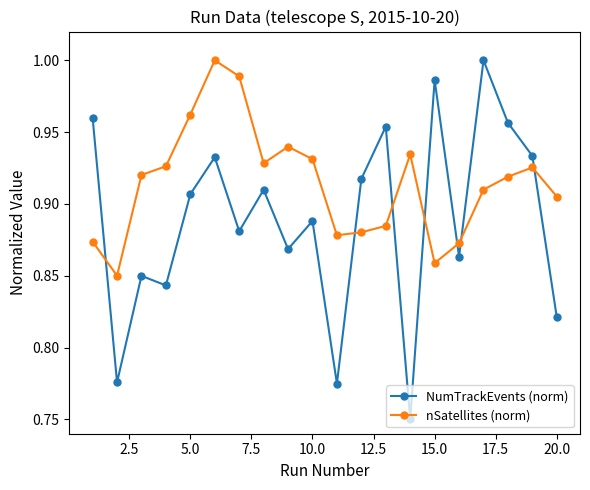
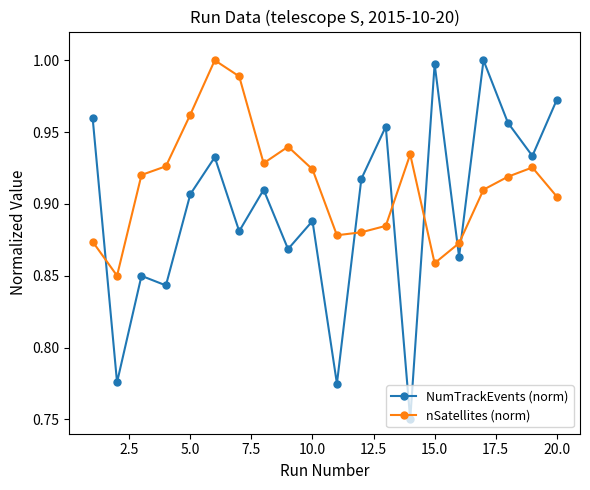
  {
    "NumTrackEvents (norm)": {
      "5.0": 0.907,
      "10.0": 0.888,
-     "15.0": 0.986,
-     "20.0": 0.821
+     "15.0": 0.997,
+     "20.0": 0.972
    },
    "nSatellites (norm)": {
      "5.0": 0.962,
-     "10.0": 0.931,
+     "10.0": 0.924,
      "15.0": 0.859,
      "20.0": 0.905
    }
  }
